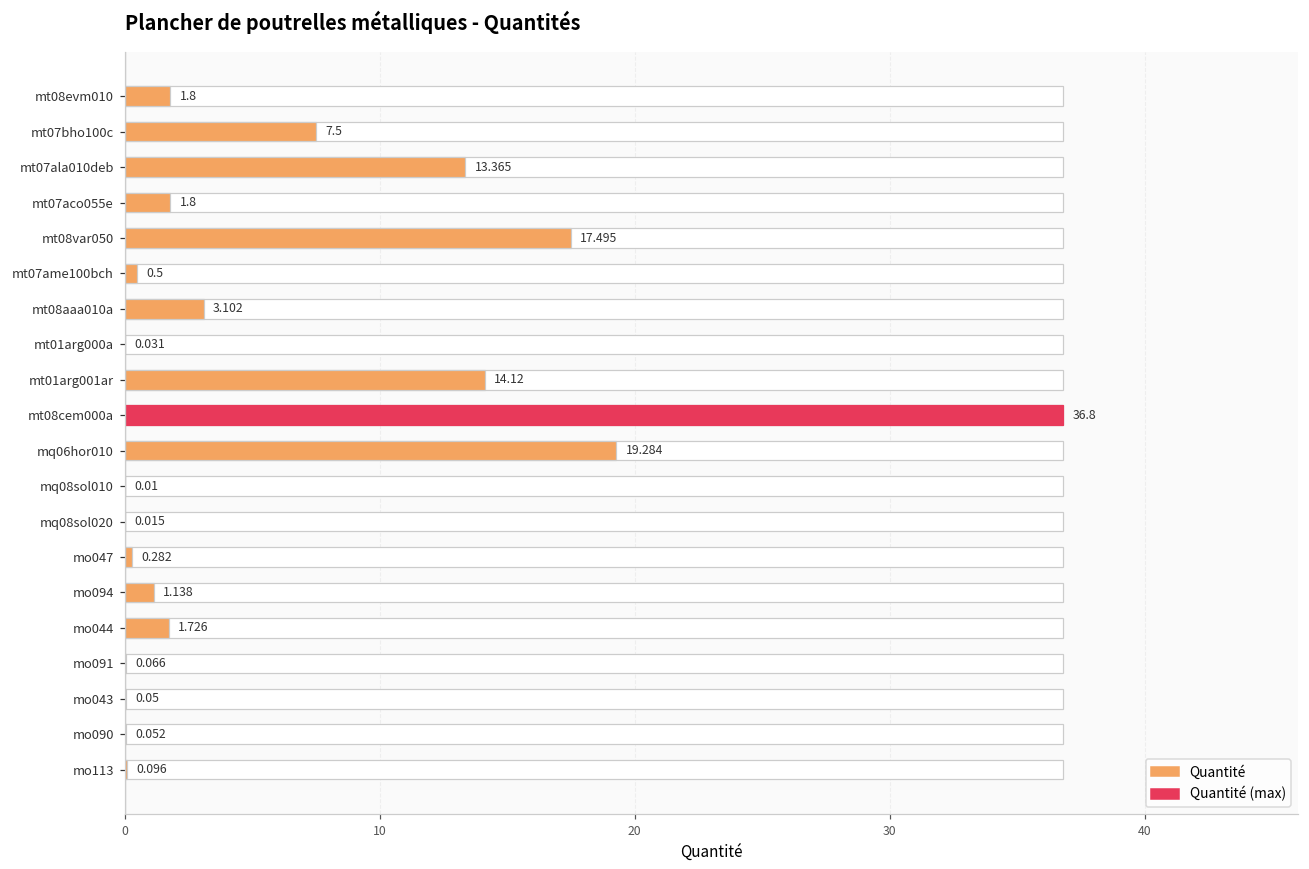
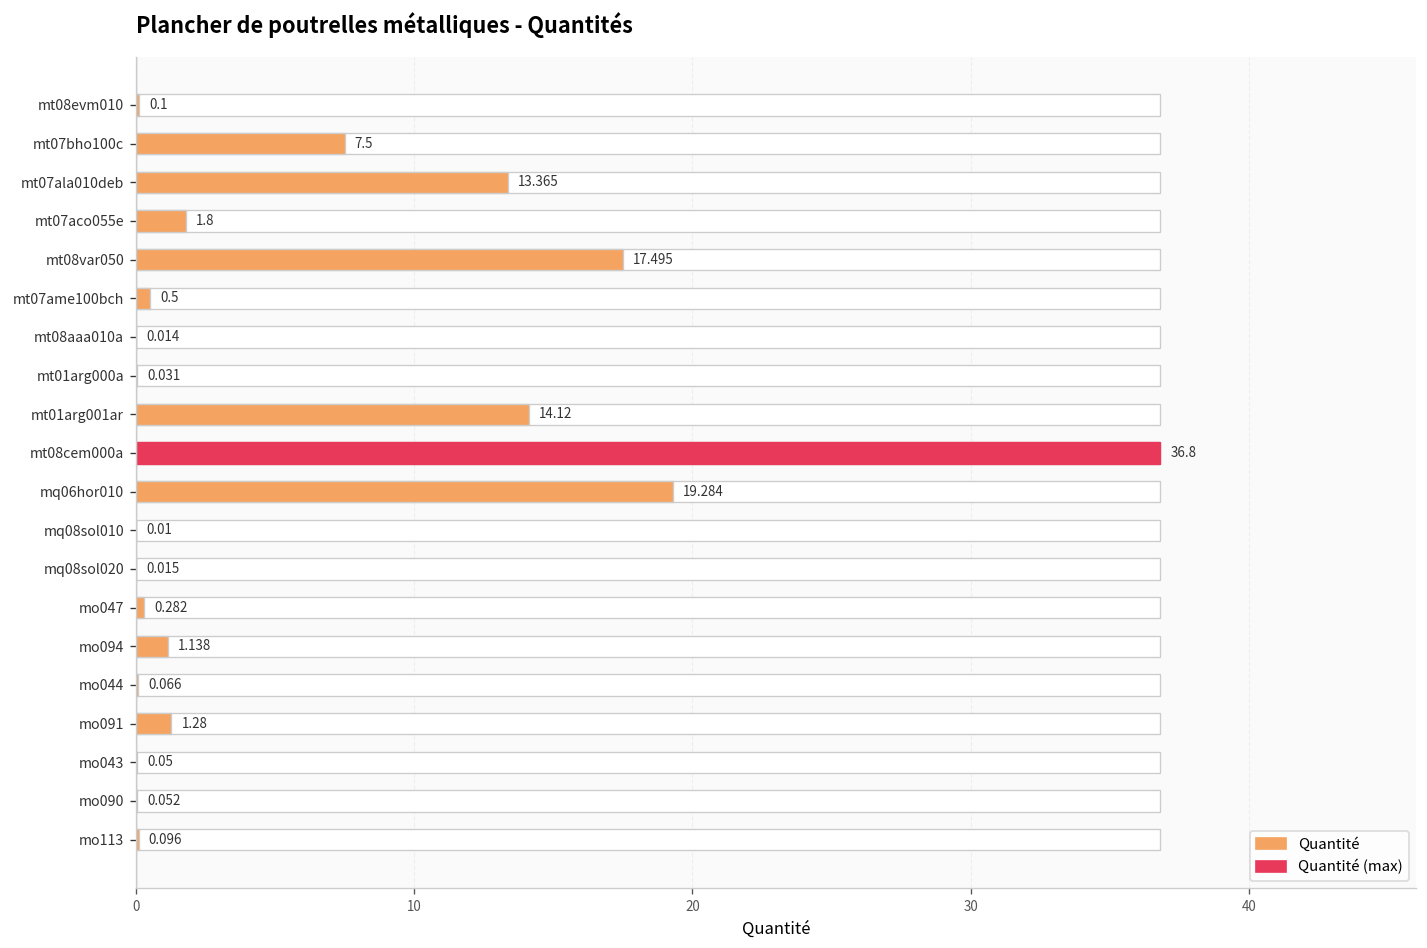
  {
    "Quantité": {
-     "mt08evm010": 1.8,
-     "mt08aaa010a": 3.102,
+     "mt08evm010": 0.1,
+     "mt08aaa010a": 0.014,
      "mt01arg000a": 0.031,
      "mt08cem000a": 36.8,
      "mq08sol010": 0.01,
      "mq08sol020": 0.015,
-     "mo044": 1.726,
-     "mo091": 0.066,
+     "mo044": 0.066,
+     "mo091": 1.28,
      "mo043": 0.05,
      "mo090": 0.052
    }
  }
